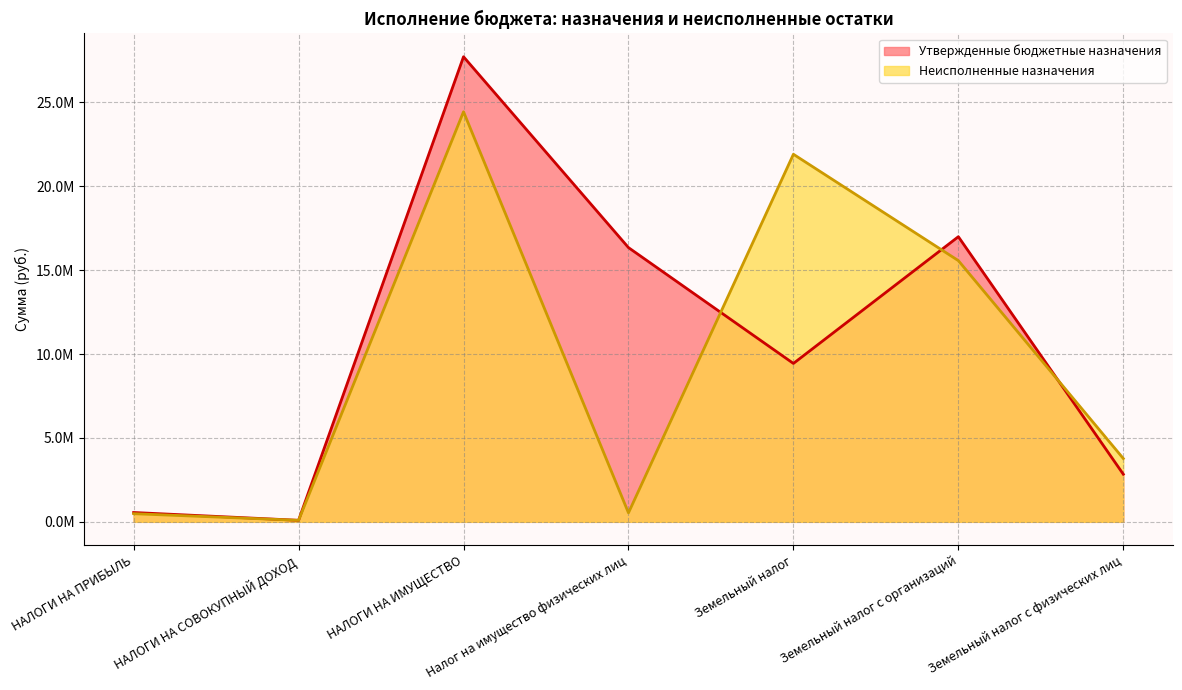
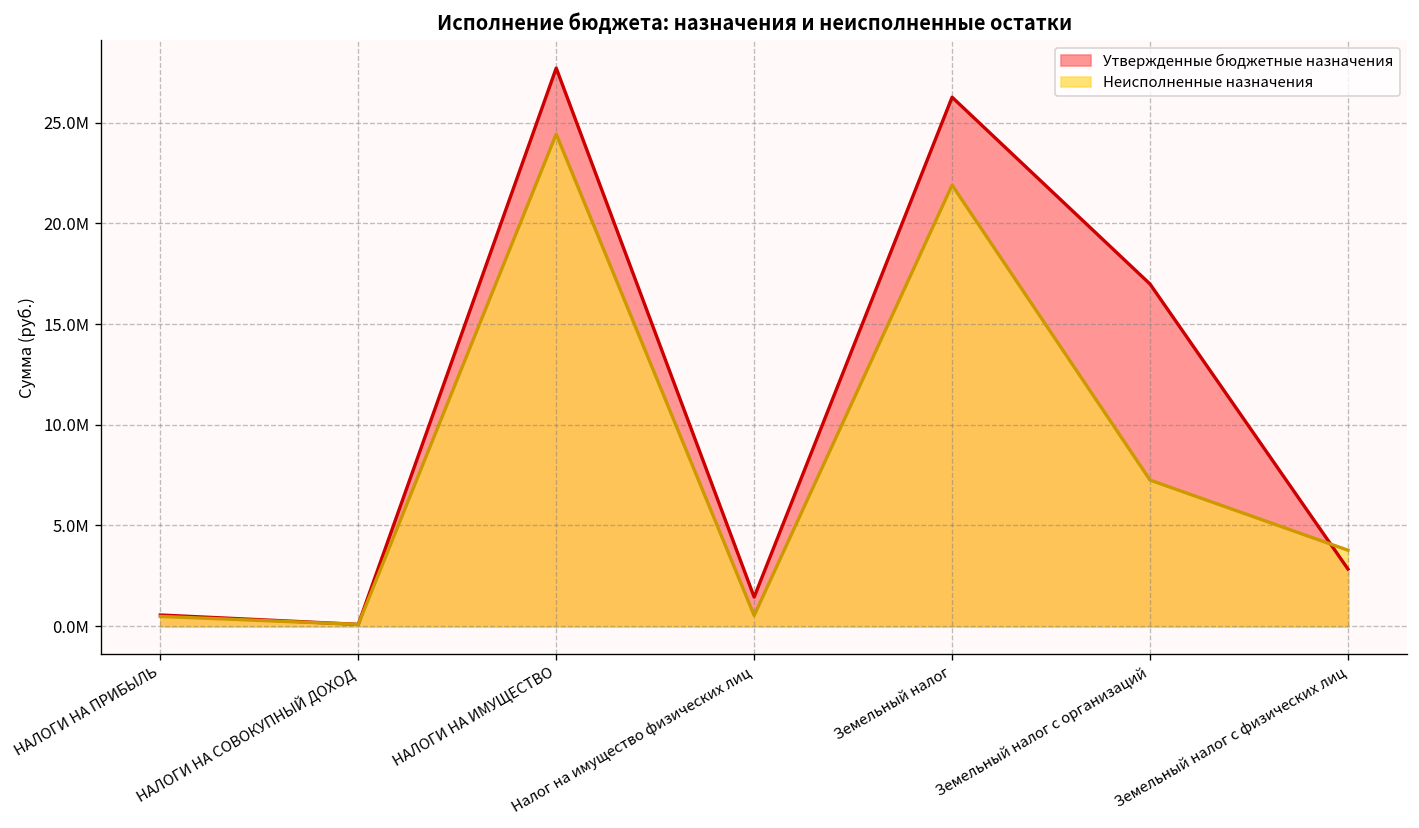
  {
    "Утвержденные бюджетные назначения": {
      "НАЛОГИ НА ИМУЩЕСТВО": "27.7М",
-     "Налог на имущество физических лиц": "16.3М",
-     "Земельный налог": "9.4М",
+     "Налог на имущество физических лиц": "1.4М",
+     "Земельный налог": "26.3М",
      "Земельный налог с организаций": "17.0М",
      "Земельный налог с физических лиц": "2.8М"
    },
    "Неисполненные назначения": {
      "НАЛОГИ НА ИМУЩЕСТВО": "24.4М",
      "Налог на имущество физических лиц": "0.5М",
      "Земельный налог": "21.9М",
-     "Земельный налог с организаций": "15.6М",
+     "Земельный налог с организаций": "7.3М",
      "Земельный налог с физических лиц": "3.8М"
    }
  }
